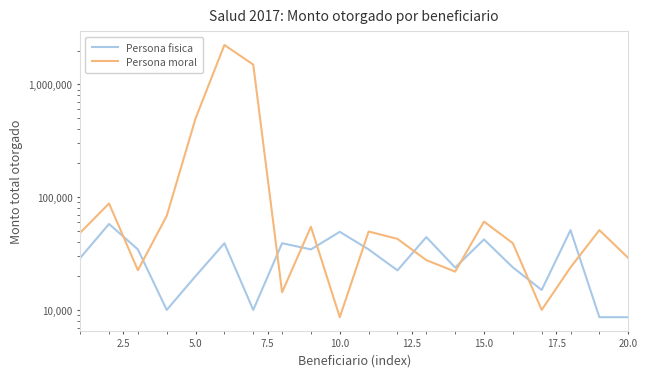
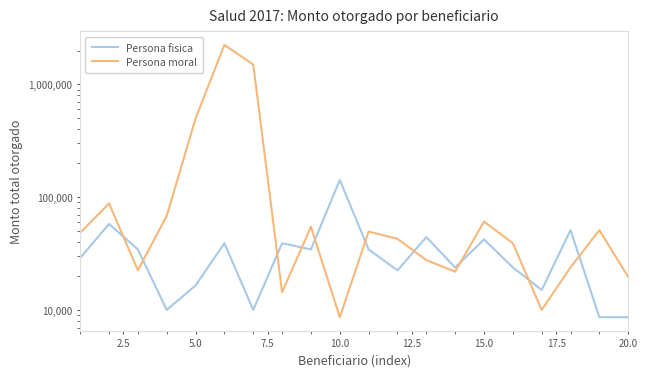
  {
    "Persona fisica": {
-     "5.0": "20,000",
-     "10.0": "50,000",
+     "5.0": "17,000",
+     "10.0": "140,000",
      "15.0": "42,000",
      "20.0": "9,000"
    },
    "Persona moral": {
      "5.0": "500,000",
      "10.0": "9,000",
      "15.0": "60,000",
-     "20.0": "29,000"
+     "20.0": "20,000"
    }
  }
